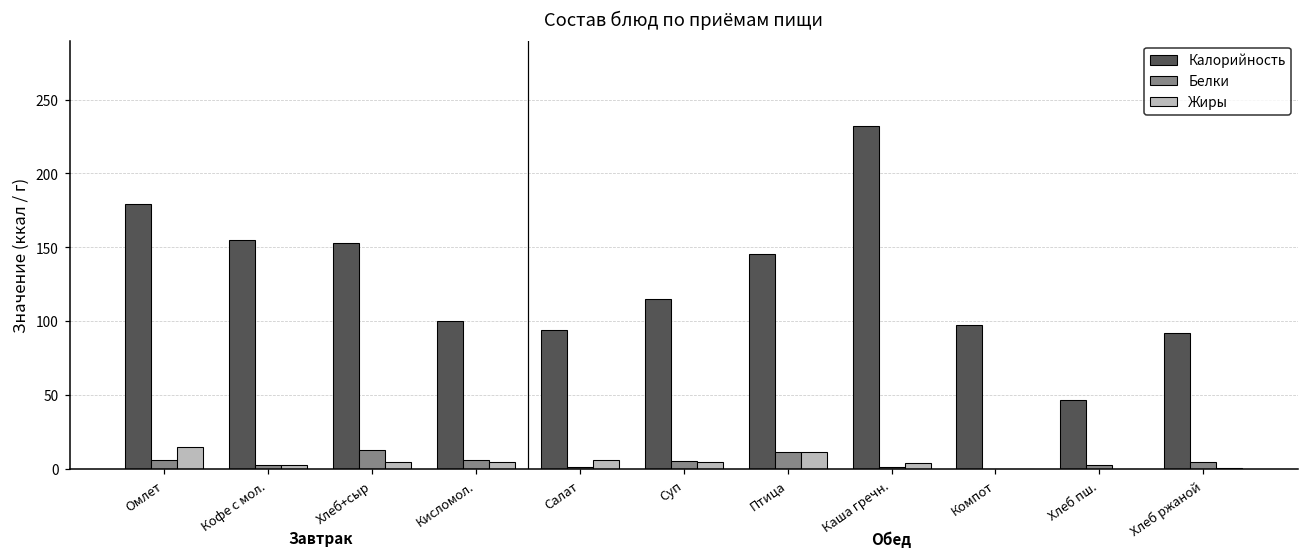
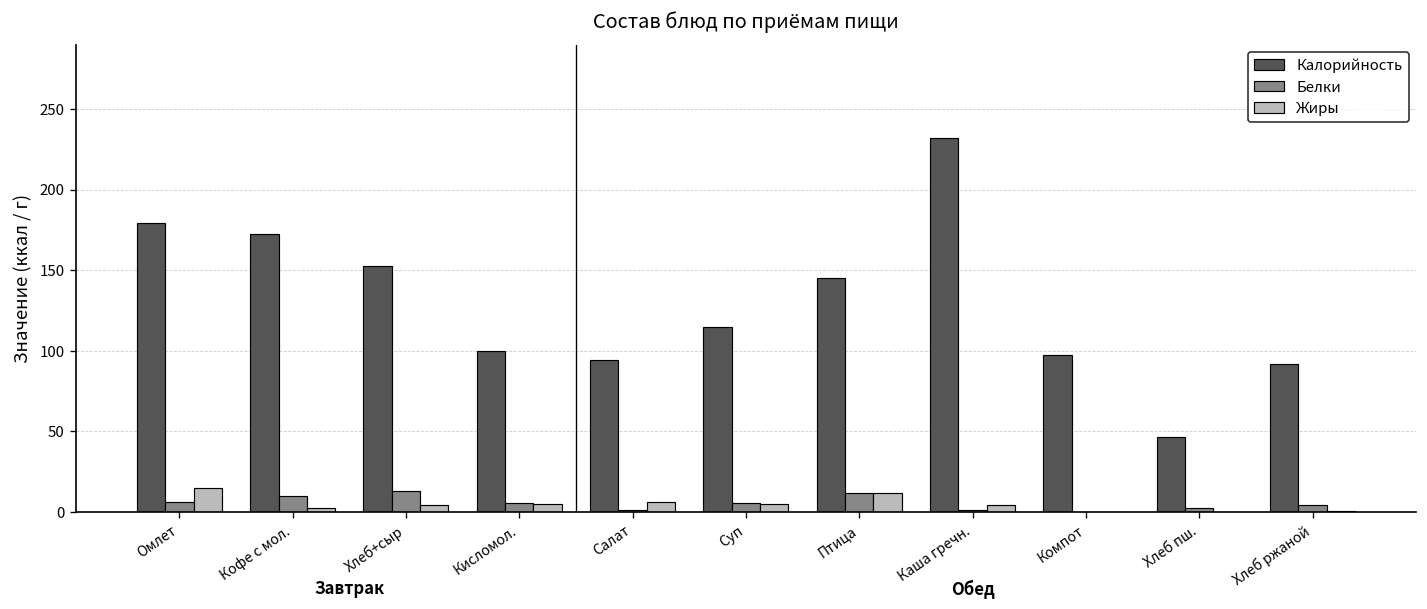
  {
    "Калорийность": {
      "Омлет": 179,
-     "Кофе с мол.": 155,
+     "Кофе с мол.": 172,
      "Хлеб+сыр": 153,
      "Кисломол.": 100,
      "Салат": 94,
      "Суп": 115,
      "Птица": 145,
      "Каша гречн.": 232,
      "Компот": 98,
      "Хлеб пш.": 47,
      "Хлеб ржаной": 92
    },
    "Белки": {
      "Омлет": 6,
-     "Кофе с мол.": 3,
+     "Кофе с мол.": 10,
      "Хлеб+сыр": 13,
      "Кисломол.": 6,
      "Суп": 6,
      "Птица": 11,
      "Хлеб пш.": 3,
      "Хлеб ржаной": 5
    },
    "Жиры": {
      "Омлет": 15,
      "Кофе с мол.": 3,
      "Хлеб+сыр": 4,
      "Кисломол.": 5,
      "Салат": 6,
      "Суп": 5,
      "Птица": 12,
      "Каша гречн.": 4
    }
  }
